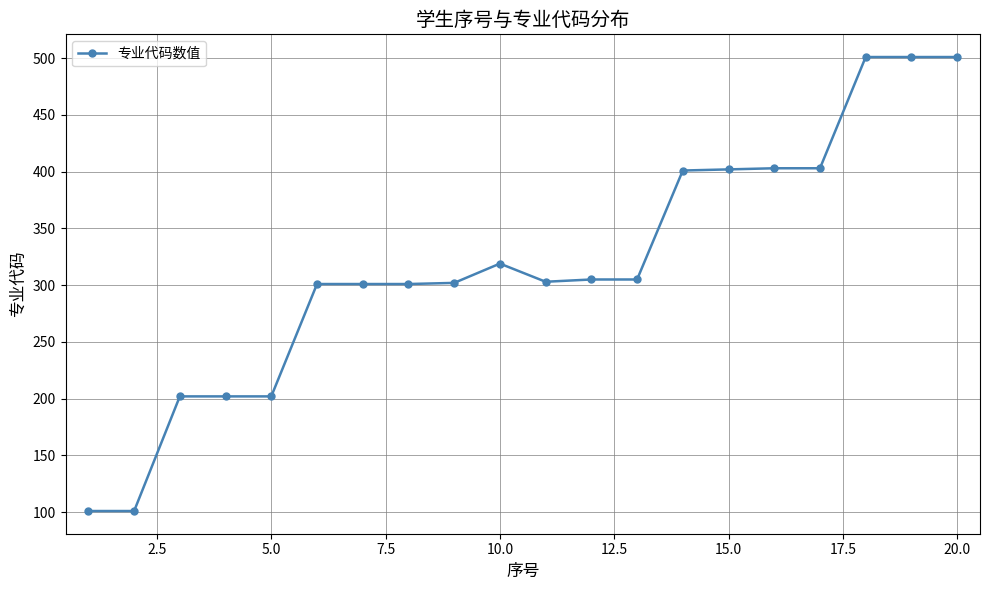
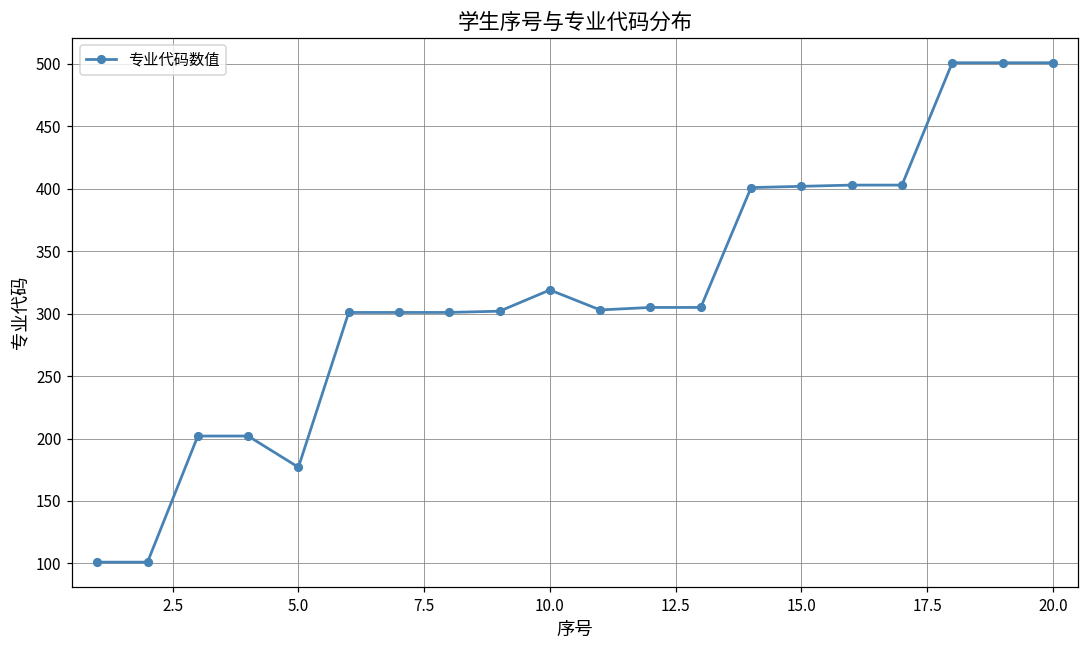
  {
-   "5.0": 202,
+   "5.0": 177,
    "10.0": 319,
    "15.0": 402,
    "20.0": 501
  }
